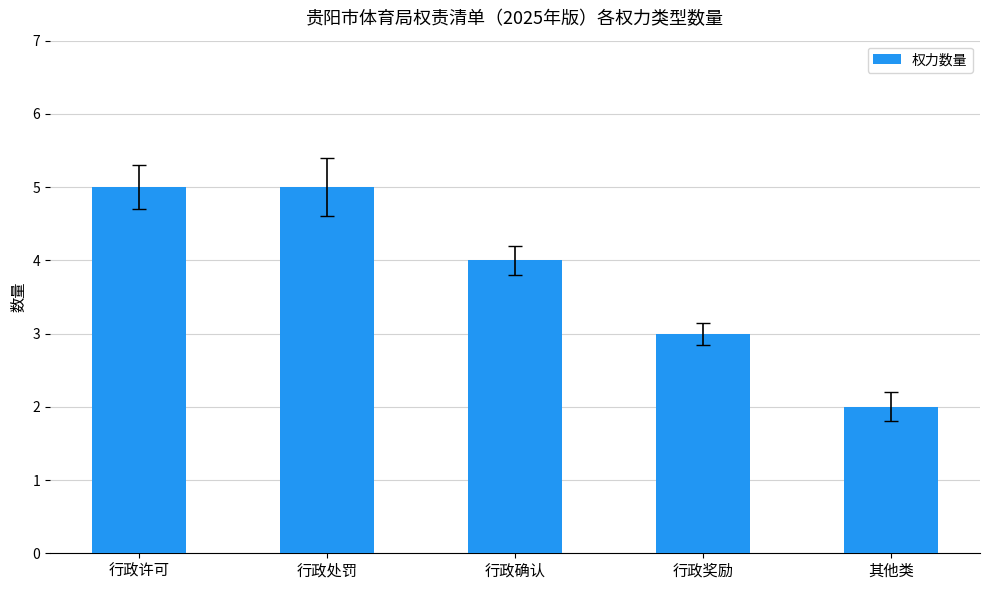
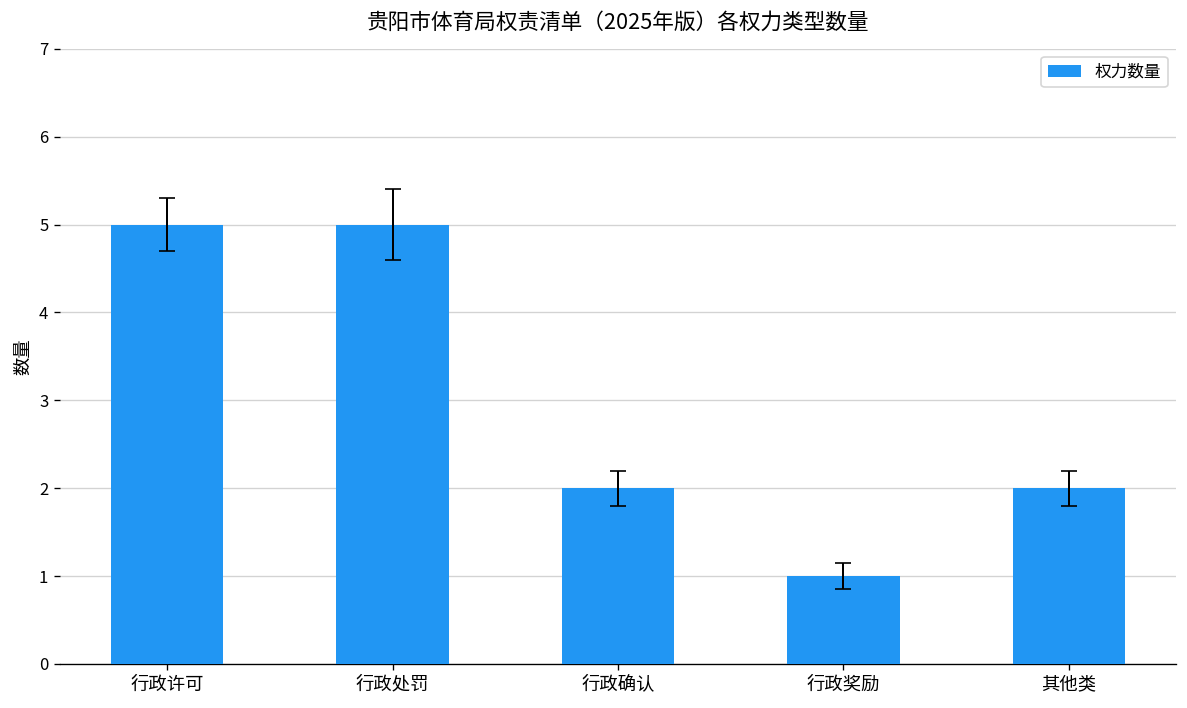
  {
    "权力数量": {
      "行政许可": 5,
      "行政处罚": 5,
-     "行政确认": 4,
-     "行政奖励": 3,
+     "行政确认": 2,
+     "行政奖励": 1,
      "其他类": 2
    }
  }
